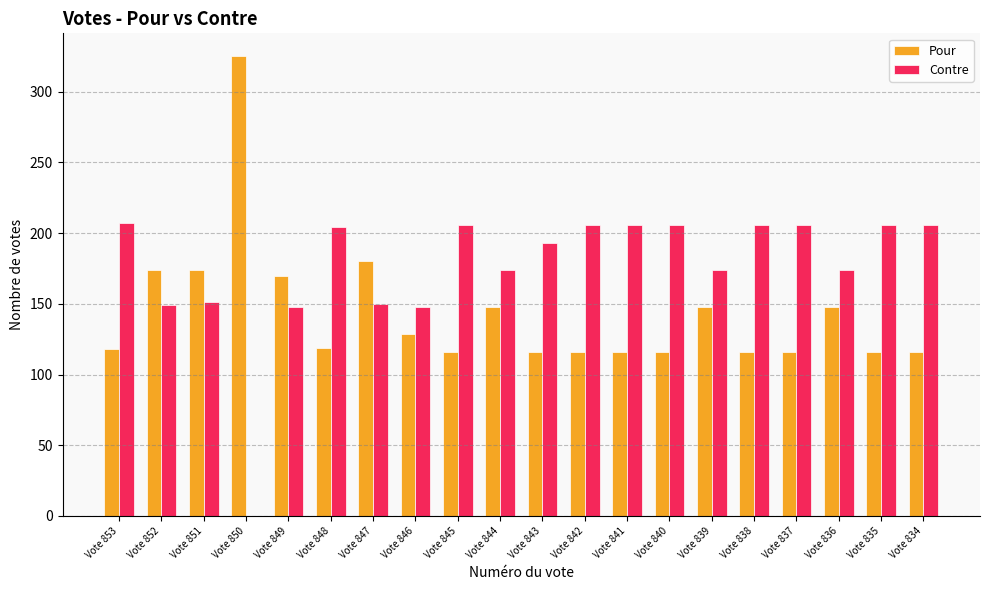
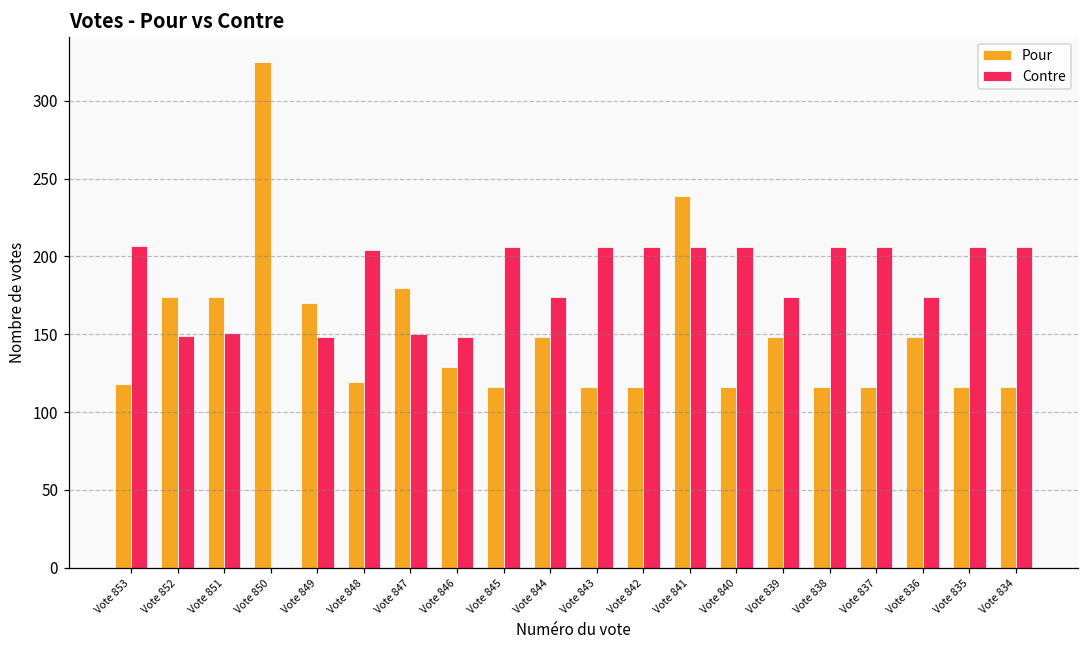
  {
    "Pour": {
      "Vote 853": 118,
      "Vote 852": 174,
      "Vote 851": 174,
      "Vote 850": 325,
      "Vote 849": 170,
      "Vote 848": 119,
      "Vote 847": 180,
      "Vote 846": 129,
      "Vote 845": 116,
      "Vote 844": 148,
      "Vote 843": 116,
      "Vote 842": 116,
-     "Vote 841": 116,
+     "Vote 841": 239,
      "Vote 840": 116,
      "Vote 839": 148,
      "Vote 838": 116,
      "Vote 837": 116,
      "Vote 836": 148,
      "Vote 835": 116,
      "Vote 834": 116
    },
    "Contre": {
      "Vote 853": 207,
      "Vote 852": 149,
      "Vote 851": 151,
      "Vote 850": 0,
      "Vote 849": 148,
      "Vote 848": 204,
      "Vote 847": 150,
      "Vote 846": 148,
      "Vote 845": 206,
      "Vote 844": 174,
-     "Vote 843": 193,
+     "Vote 843": 206,
      "Vote 842": 206,
      "Vote 841": 206,
      "Vote 840": 206,
      "Vote 839": 174,
      "Vote 838": 206,
      "Vote 837": 206,
      "Vote 836": 174,
      "Vote 835": 206,
      "Vote 834": 206
    }
  }
